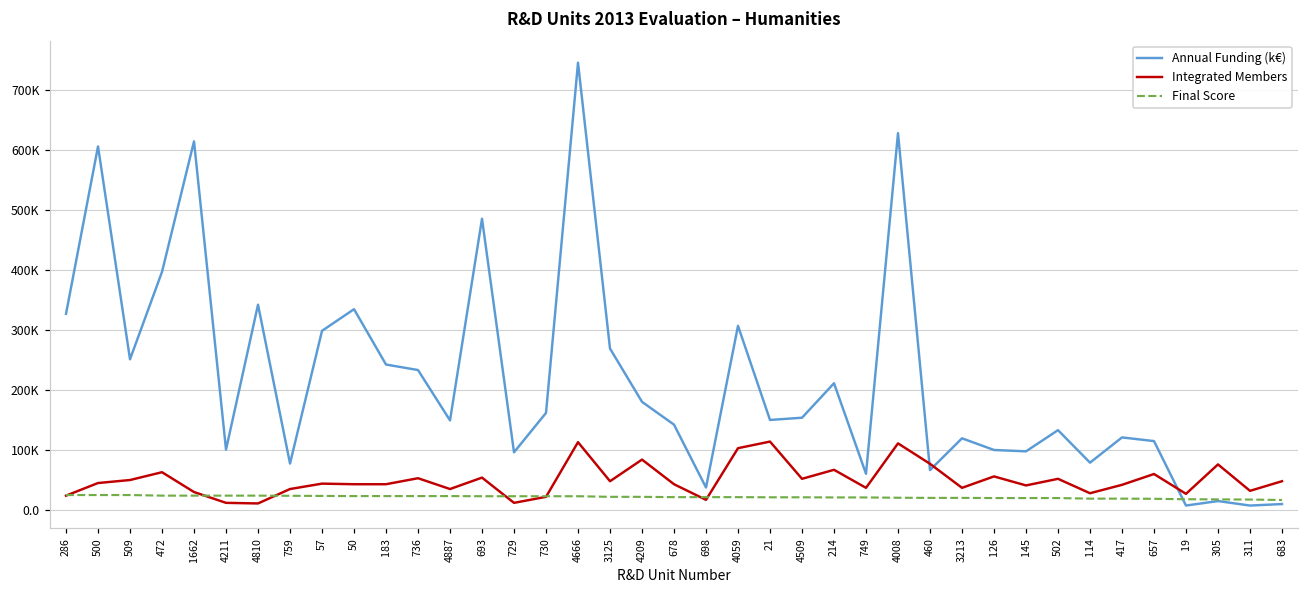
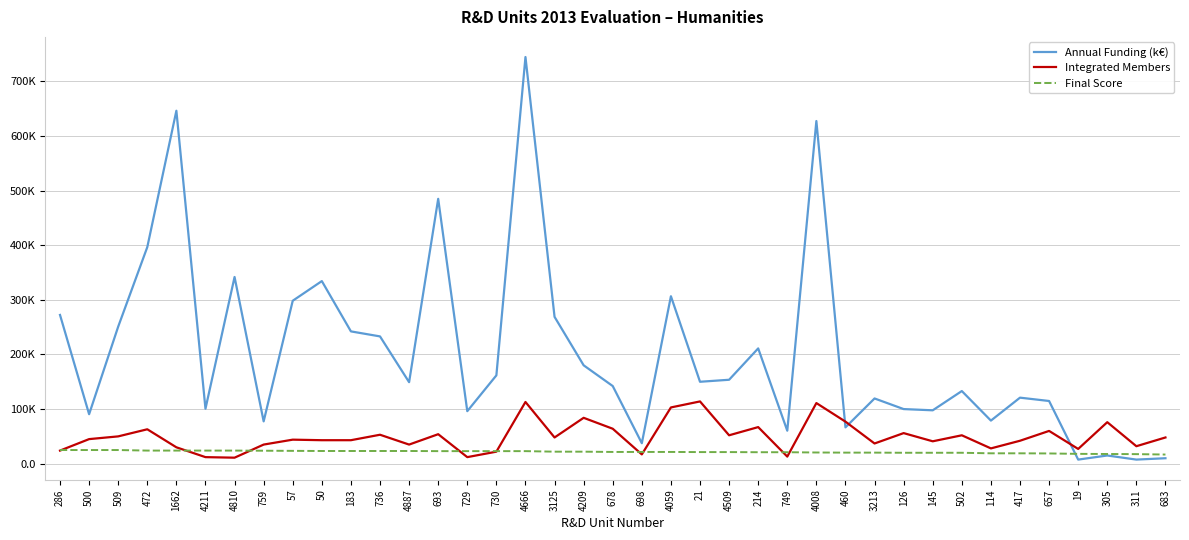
  {
    "Annual Funding (k€)": {
-     "286": 330000,
-     "500": 610000,
+     "286": 270000,
+     "500": 90000,
      "509": 250000,
      "472": 400000,
-     "1662": 610000,
+     "1662": 650000,
      "4211": 100000,
      "4810": 340000,
      "759": 80000,
      "57": 300000,
      "50": 330000,
      "183": 240000,
      "736": 230000,
      "4887": 150000,
      "693": 480000,
      "729": 100000,
      "730": 160000,
      "4666": 740000,
      "3125": 270000,
      "4209": 180000,
      "678": 140000,
      "698": 40000,
      "4059": 310000,
      "21": 150000,
      "4509": 150000,
      "214": 210000,
      "749": 60000,
      "4008": 630000,
      "460": 70000,
      "3213": 120000,
      "126": 100000,
      "145": 100000,
      "502": 130000,
      "114": 80000,
      "417": 120000,
      "657": 110000,
      "19": 10000,
      "311": 10000,
      "683": 10000
    },
    "Integrated Members": {
      "500": 50000,
      "509": 50000,
      "472": 60000,
      "1662": 30000,
      "4211": 10000,
      "4810": 10000,
      "759": 40000,
      "57": 40000,
      "50": 40000,
      "183": 40000,
      "736": 50000,
      "4887": 40000,
      "693": 50000,
      "729": 10000,
      "4666": 110000,
      "3125": 50000,
      "4209": 80000,
-     "678": 40000,
+     "678": 60000,
      "4059": 100000,
      "21": 110000,
      "4509": 50000,
      "214": 70000,
-     "749": 40000,
+     "749": 10000,
      "4008": 110000,
      "460": 80000,
      "3213": 40000,
      "126": 60000,
      "145": 40000,
      "502": 50000,
      "114": 30000,
      "417": 40000,
      "657": 60000,
      "19": 30000,
      "305": 80000,
      "311": 30000,
      "683": 50000
    },
    "Final Score": {
      "500": 30000,
      "509": 30000,
      "472": 20000,
      "1662": 20000,
      "4211": 20000,
      "4810": 20000,
      "759": 20000,
      "57": 20000,
      "50": 20000,
      "183": 20000,
      "736": 20000,
      "4887": 20000,
      "693": 20000,
      "729": 20000,
      "4666": 20000,
      "3125": 20000,
      "4209": 20000,
      "678": 20000,
      "4059": 20000,
      "21": 20000,
      "4509": 20000,
      "214": 20000,
      "749": 20000,
      "4008": 20000,
      "460": 20000,
      "3213": 20000,
      "126": 20000,
      "145": 20000,
      "502": 20000,
      "114": 20000,
      "417": 20000,
      "657": 20000,
      "19": 20000,
      "311": 20000,
      "683": 20000
    }
  }
